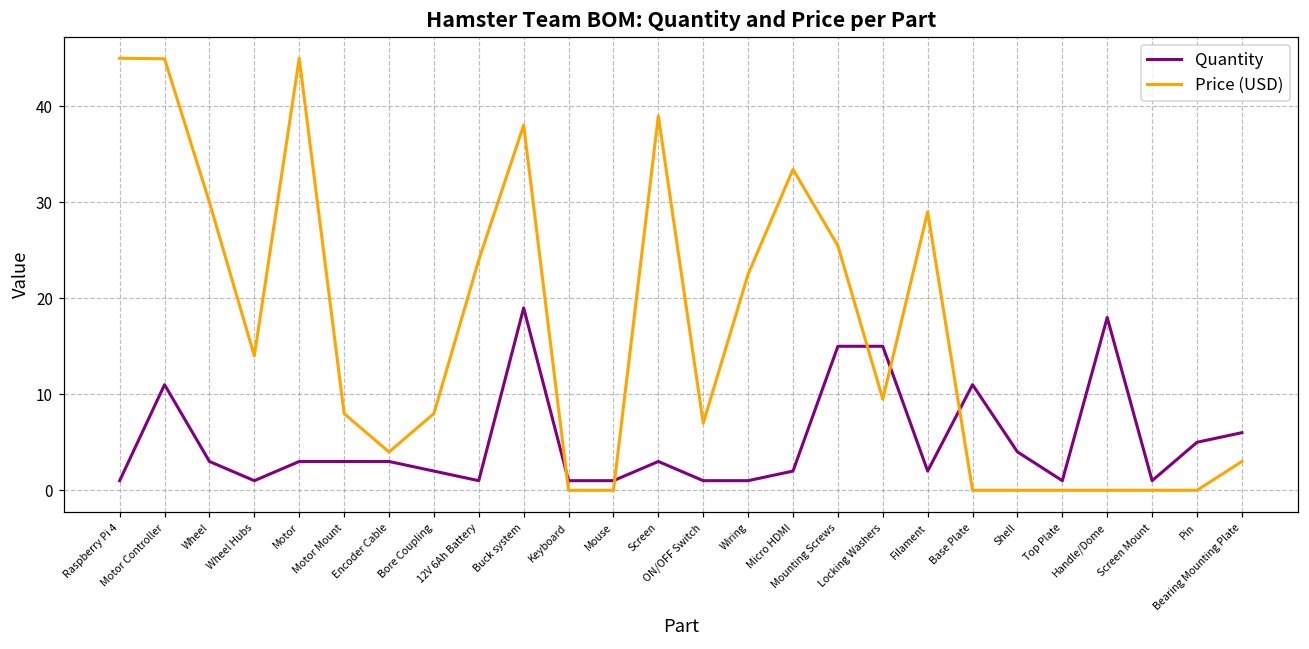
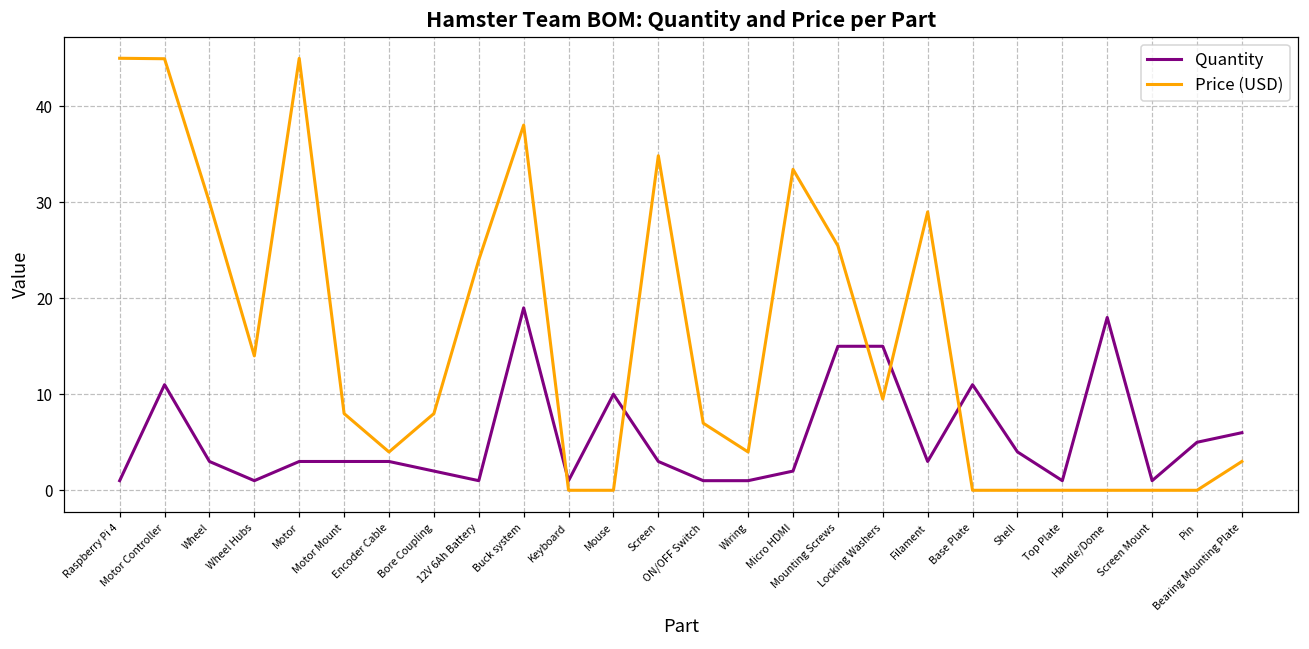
  {
    "Quantity": {
      "Raspberry Pi 4": 1,
      "Motor Controller": 11,
      "Wheel": 3,
      "Wheel Hubs": 1,
      "Motor": 3,
      "Motor Mount": 3,
      "Encoder Cable": 3,
      "Bore Coupling": 2,
      "12V 6Ah Battery": 1,
      "Buck system": 19,
      "Keyboard": 1,
-     "Mouse": 1,
+     "Mouse": 10,
      "Screen": 3,
      "ON/OFF Switch": 1,
      "Wiring": 1,
      "Micro HDMI": 2,
      "Mounting Screws": 15,
      "Locking Washers": 15,
-     "Filament": 2,
+     "Filament": 3,
      "Base Plate": 11,
      "Shell": 4,
      "Top Plate": 1,
      "Handle/Dome": 18,
      "Screen Mount": 1,
      "Pin": 5,
      "Bearing Mounting Plate": 6
    },
    "Price (USD)": {
      "Raspberry Pi 4": 45,
      "Motor Controller": 45,
      "Wheel": 30,
      "Wheel Hubs": 14,
      "Motor": 45,
      "Motor Mount": 8,
      "Encoder Cable": 4,
      "Bore Coupling": 8,
      "12V 6Ah Battery": 24,
      "Buck system": 38,
      "Keyboard": 0,
      "Mouse": 0,
-     "Screen": 39,
+     "Screen": 35,
      "ON/OFF Switch": 7,
-     "Wiring": 23,
+     "Wiring": 4,
      "Micro HDMI": 33,
      "Mounting Screws": 25,
      "Locking Washers": 10,
      "Filament": 29,
      "Base Plate": 0,
      "Shell": 0,
      "Top Plate": 0,
      "Handle/Dome": 0,
      "Screen Mount": 0,
      "Pin": 0,
      "Bearing Mounting Plate": 3
    }
  }
